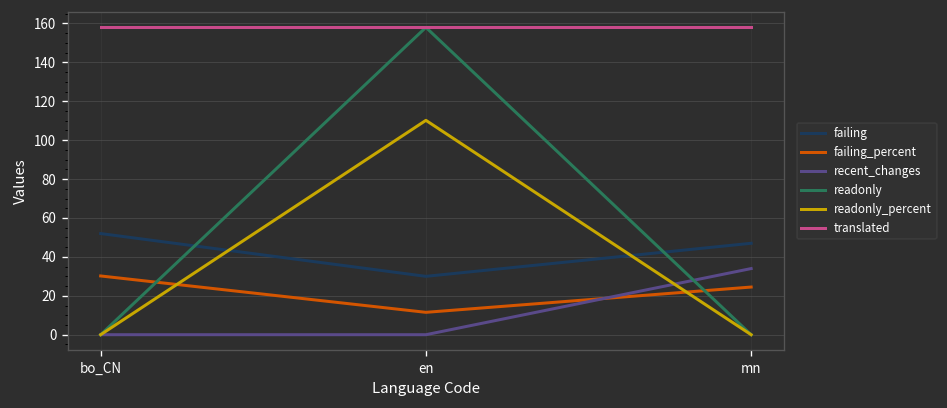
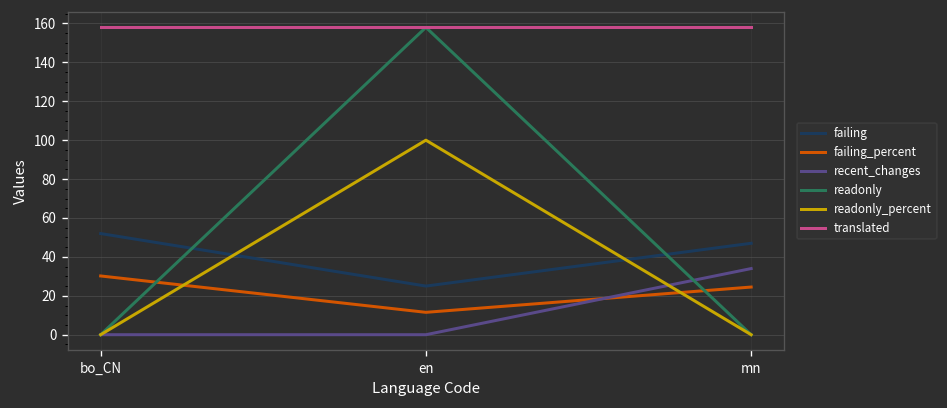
  {
    "failing": {
      "bo_CN": 52,
-     "en": 30,
+     "en": 25,
      "mn": 47
    },
    "failing_percent": {
      "bo_CN": 30,
      "en": 12,
      "mn": 25
    },
    "recent_changes": {
      "en": 0,
      "mn": 34
    },
    "readonly_percent": {
-     "en": 110
+     "en": 100
    },
    "translated": {
      "bo_CN": 158,
      "mn": 158
    }
  }
